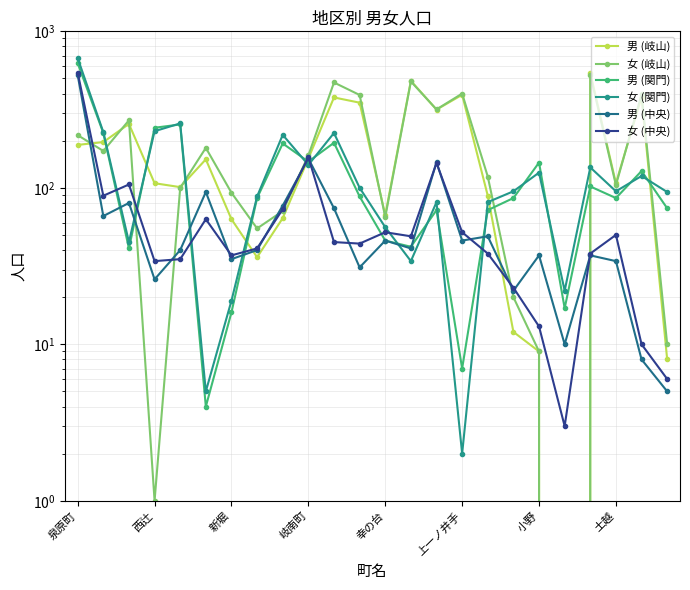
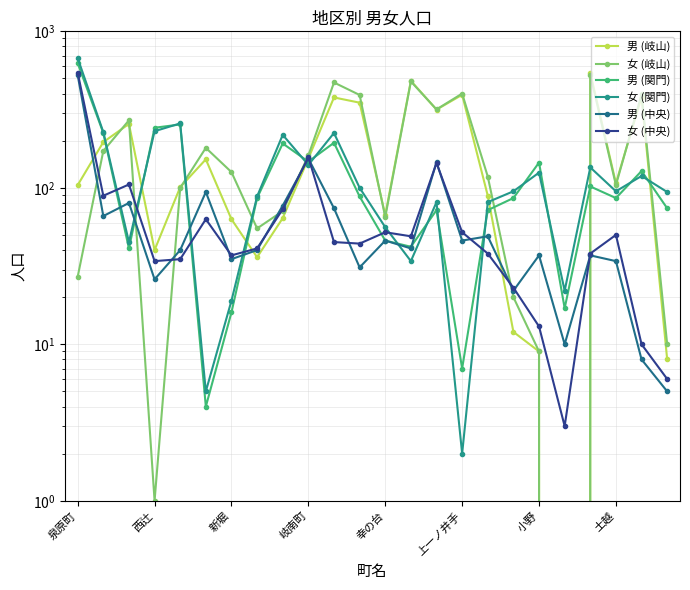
  {
    "男 (岐山)": {
-     "泉原町": 190,
-     "西辻": 110,
+     "泉原町": 100,
+     "西辻": 40,
      "新堀": 63
    },
    "女 (岐山)": {
-     "泉原町": 220,
+     "泉原町": 27,
      "西辻": 1,
-     "新堀": 90
+     "新堀": 130
    }
  }
